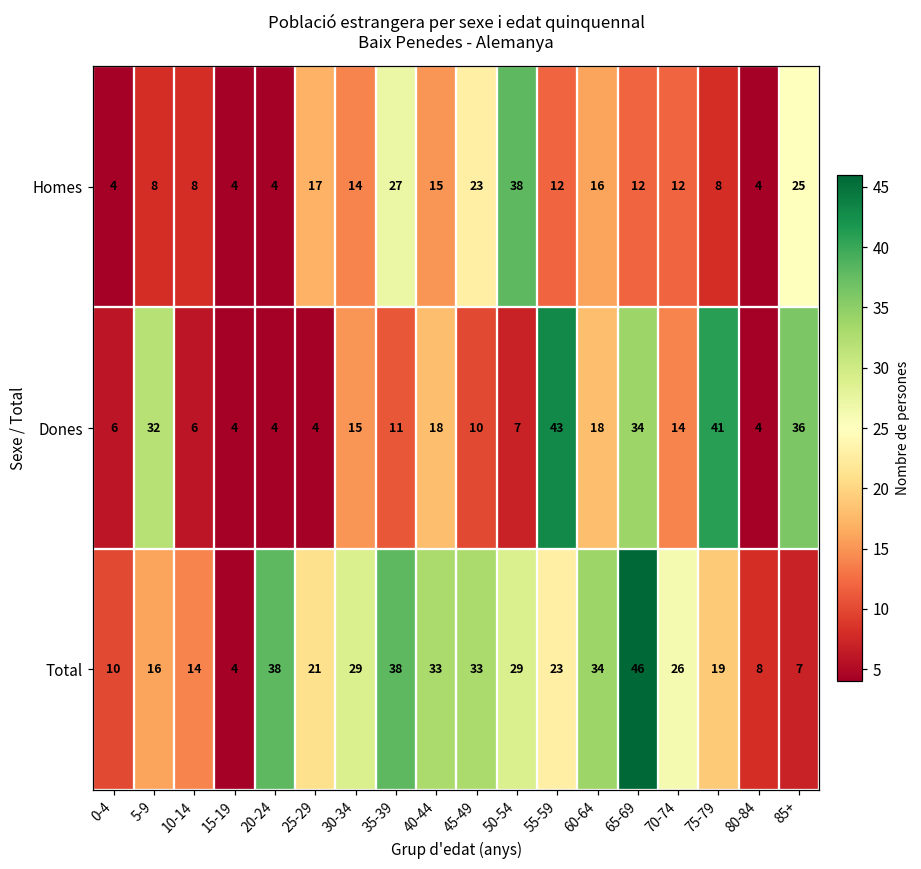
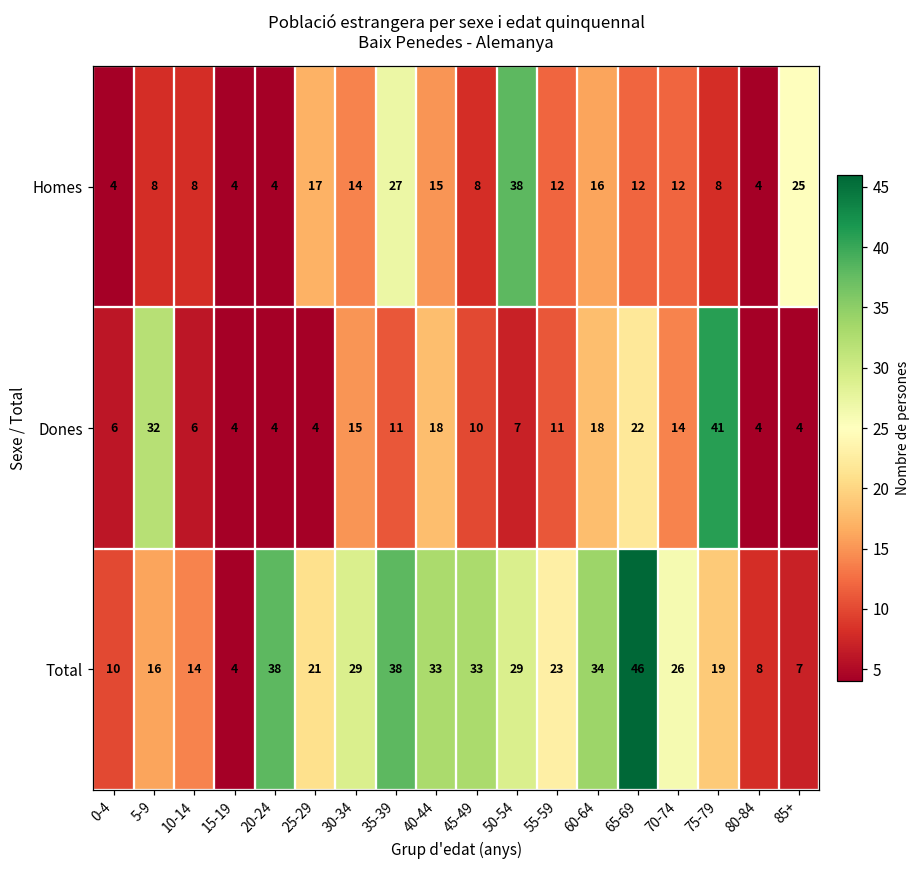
  {
    "Homes": {
      "0-4": 4,
      "5-9": 8,
      "10-14": 8,
      "15-19": 4,
      "20-24": 4,
      "25-29": 17,
      "30-34": 14,
      "35-39": 27,
      "40-44": 15,
-     "45-49": 23,
+     "45-49": 8,
      "50-54": 38,
      "55-59": 12,
      "60-64": 16,
      "65-69": 12,
      "70-74": 12,
      "75-79": 8,
      "80-84": 4,
      "85+": 25
    },
    "Dones": {
      "0-4": 6,
      "5-9": 32,
      "10-14": 6,
      "15-19": 4,
      "20-24": 4,
      "25-29": 4,
      "30-34": 15,
      "35-39": 11,
      "40-44": 18,
      "45-49": 10,
      "50-54": 7,
-     "55-59": 43,
+     "55-59": 11,
      "60-64": 18,
-     "65-69": 34,
+     "65-69": 22,
      "70-74": 14,
      "75-79": 41,
      "80-84": 4,
-     "85+": 36
+     "85+": 4
    },
    "Total": {
      "0-4": 10,
      "5-9": 16,
      "10-14": 14,
      "15-19": 4,
      "20-24": 38,
      "25-29": 21,
      "30-34": 29,
      "35-39": 38,
      "40-44": 33,
      "45-49": 33,
      "50-54": 29,
      "55-59": 23,
      "60-64": 34,
      "65-69": 46,
      "70-74": 26,
      "75-79": 19,
      "80-84": 8,
      "85+": 7
    }
  }
